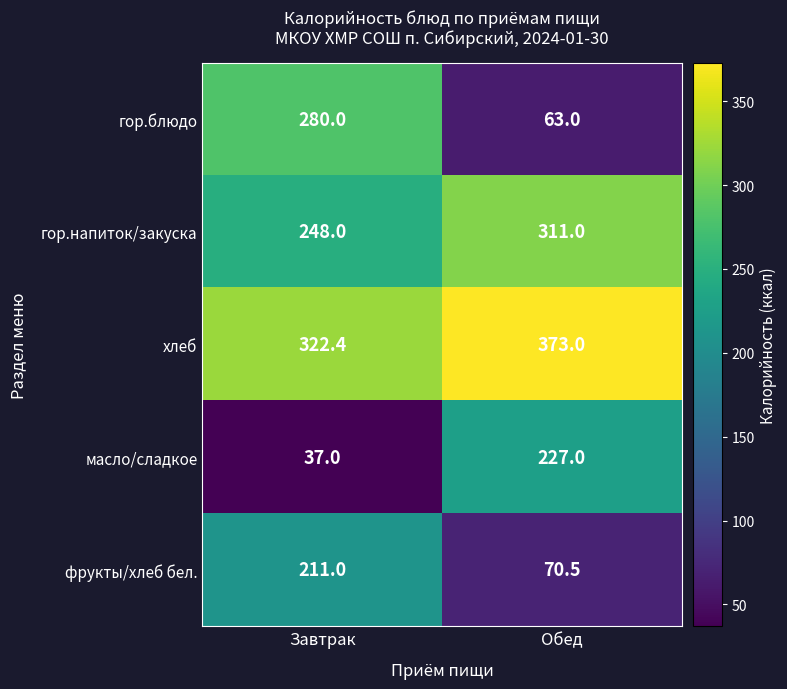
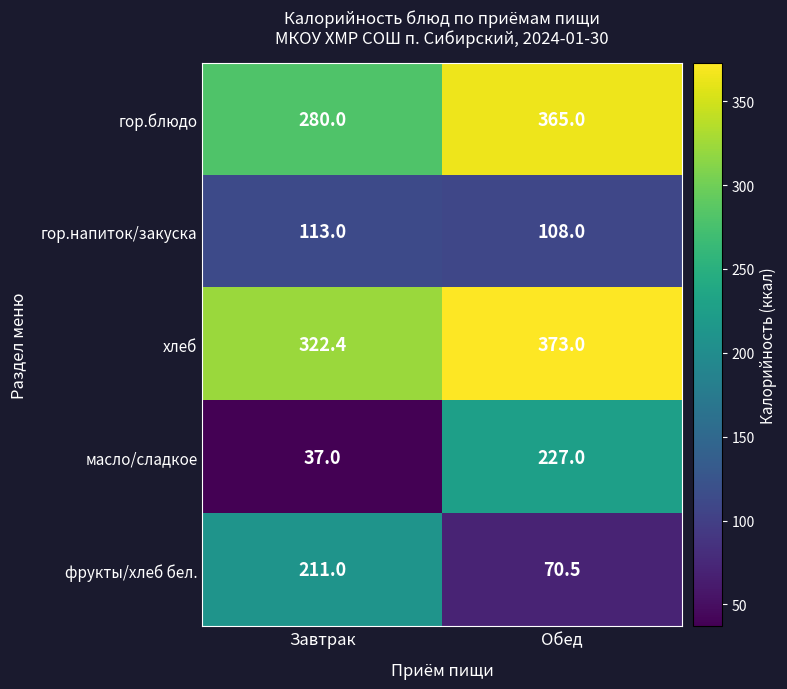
  {
    "гор.блюдо": {
      "Завтрак": 280.0,
-     "Обед": 63.0
+     "Обед": 365.0
    },
    "гор.напиток/закуска": {
-     "Завтрак": 248.0,
-     "Обед": 311.0
+     "Завтрак": 113.0,
+     "Обед": 108.0
    },
    "хлеб": {
      "Завтрак": 322.4,
      "Обед": 373.0
    },
    "масло/сладкое": {
      "Завтрак": 37.0,
      "Обед": 227.0
    },
    "фрукты/хлеб бел.": {
      "Завтрак": 211.0,
      "Обед": 70.5
    }
  }
